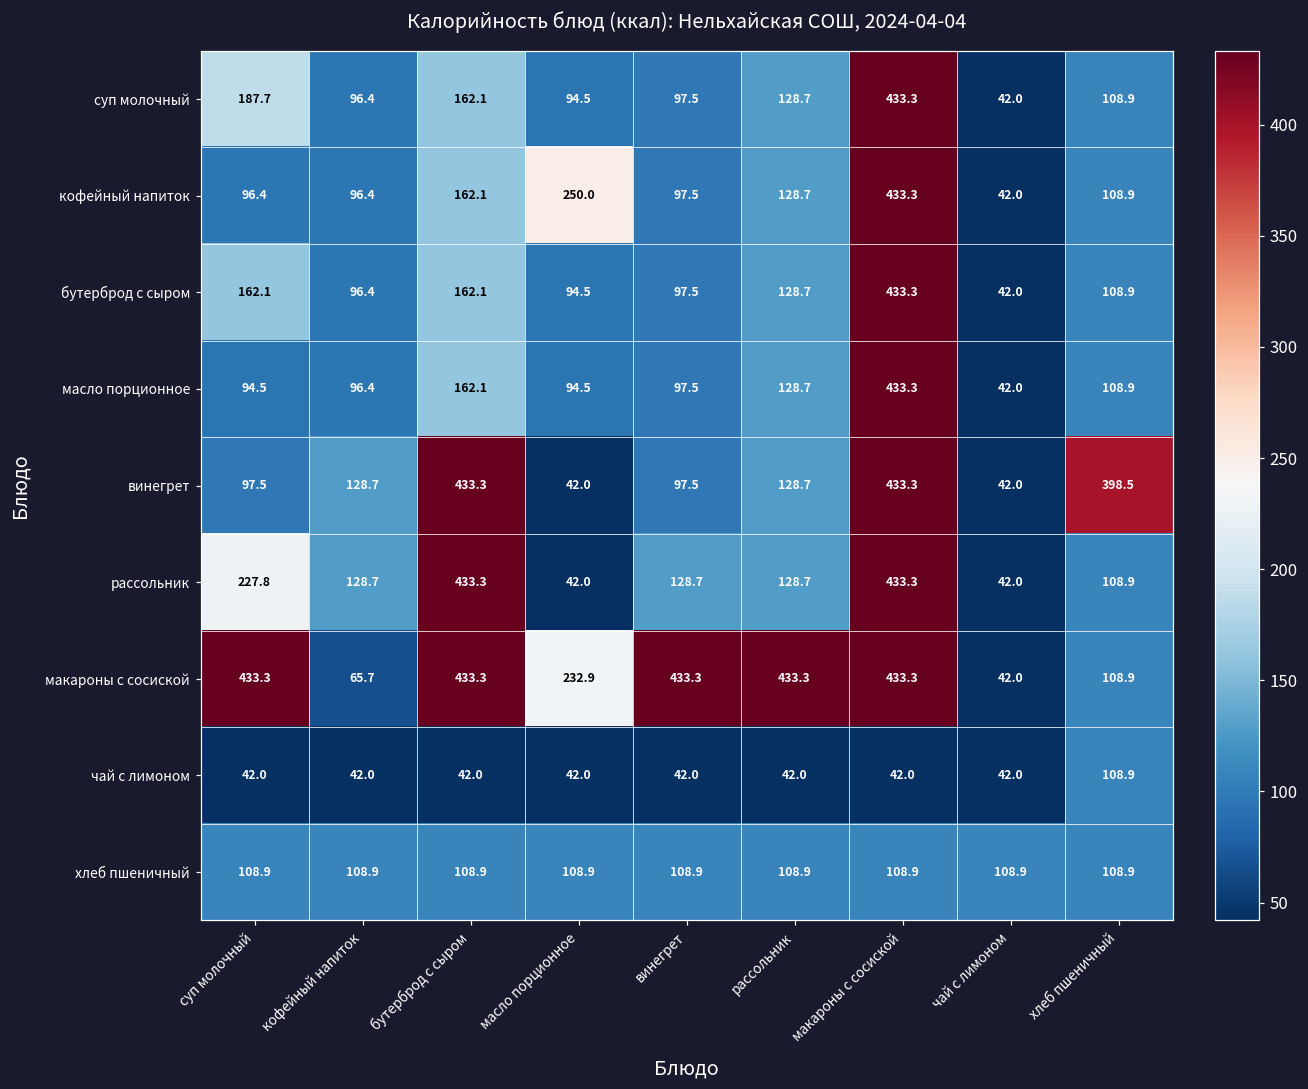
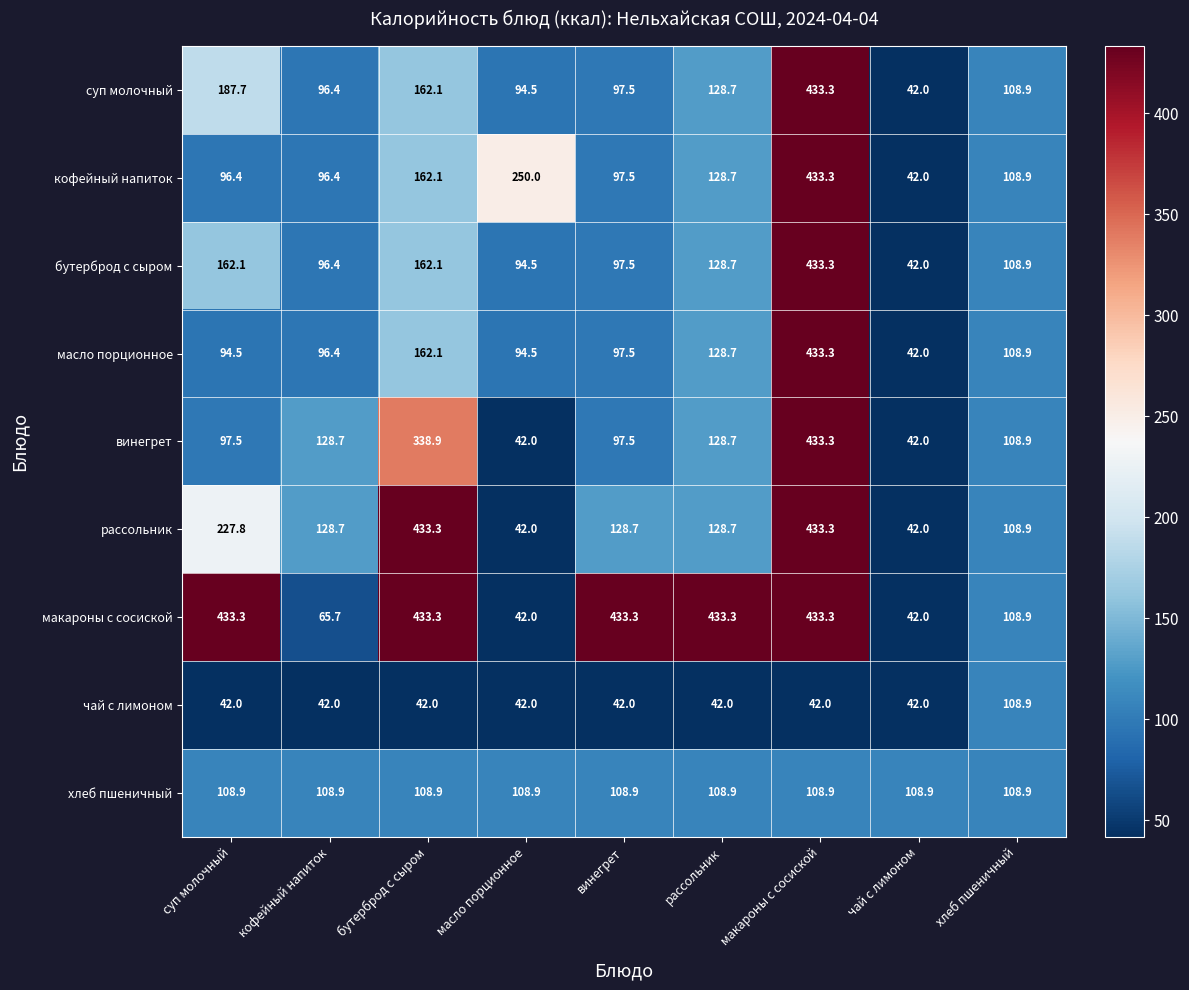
  {
    "суп молочный": {
      "суп молочный": 187.7,
      "кофейный напиток": 96.4,
      "бутерброд с сыром": 162.1,
      "масло порционное": 94.5,
      "винегрет": 97.5,
      "рассольник": 128.7,
      "макароны с сосиской": 433.3,
      "чай с лимоном": 42.0,
      "хлеб пшеничный": 108.9
    },
    "кофейный напиток": {
      "суп молочный": 96.4,
      "кофейный напиток": 96.4,
      "бутерброд с сыром": 162.1,
      "масло порционное": 250.0,
      "винегрет": 97.5,
      "рассольник": 128.7,
      "макароны с сосиской": 433.3,
      "чай с лимоном": 42.0,
      "хлеб пшеничный": 108.9
    },
    "бутерброд с сыром": {
      "суп молочный": 162.1,
      "кофейный напиток": 96.4,
      "бутерброд с сыром": 162.1,
      "масло порционное": 94.5,
      "винегрет": 97.5,
      "рассольник": 128.7,
      "макароны с сосиской": 433.3,
      "чай с лимоном": 42.0,
      "хлеб пшеничный": 108.9
    },
    "масло порционное": {
      "суп молочный": 94.5,
      "кофейный напиток": 96.4,
      "бутерброд с сыром": 162.1,
      "масло порционное": 94.5,
      "винегрет": 97.5,
      "рассольник": 128.7,
      "макароны с сосиской": 433.3,
      "чай с лимоном": 42.0,
      "хлеб пшеничный": 108.9
    },
    "винегрет": {
      "суп молочный": 97.5,
      "кофейный напиток": 128.7,
-     "бутерброд с сыром": 433.3,
+     "бутерброд с сыром": 338.9,
      "масло порционное": 42.0,
      "винегрет": 97.5,
      "рассольник": 128.7,
      "макароны с сосиской": 433.3,
      "чай с лимоном": 42.0,
-     "хлеб пшеничный": 398.5
+     "хлеб пшеничный": 108.9
    },
    "рассольник": {
      "суп молочный": 227.8,
      "кофейный напиток": 128.7,
      "бутерброд с сыром": 433.3,
      "масло порционное": 42.0,
      "винегрет": 128.7,
      "рассольник": 128.7,
      "макароны с сосиской": 433.3,
      "чай с лимоном": 42.0,
      "хлеб пшеничный": 108.9
    },
    "макароны с сосиской": {
      "суп молочный": 433.3,
      "кофейный напиток": 65.7,
      "бутерброд с сыром": 433.3,
-     "масло порционное": 232.9,
+     "масло порционное": 42.0,
      "винегрет": 433.3,
      "рассольник": 433.3,
      "макароны с сосиской": 433.3,
      "чай с лимоном": 42.0,
      "хлеб пшеничный": 108.9
    },
    "чай с лимоном": {
      "суп молочный": 42.0,
      "кофейный напиток": 42.0,
      "бутерброд с сыром": 42.0,
      "масло порционное": 42.0,
      "винегрет": 42.0,
      "рассольник": 42.0,
      "макароны с сосиской": 42.0,
      "чай с лимоном": 42.0,
      "хлеб пшеничный": 108.9
    },
    "хлеб пшеничный": {
      "суп молочный": 108.9,
      "кофейный напиток": 108.9,
      "бутерброд с сыром": 108.9,
      "масло порционное": 108.9,
      "винегрет": 108.9,
      "рассольник": 108.9,
      "макароны с сосиской": 108.9,
      "чай с лимоном": 108.9,
      "хлеб пшеничный": 108.9
    }
  }
